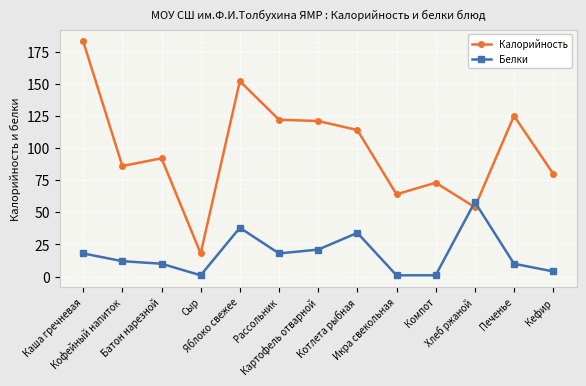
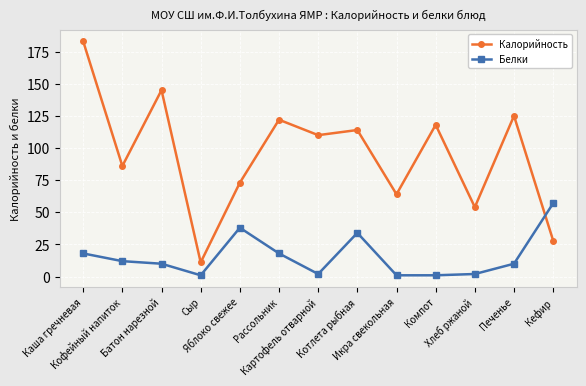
  {
    "Калорийность": {
      "Каша гречневая": 183,
      "Кофейный напиток": 86,
-     "Батон нарезной": 92,
-     "Сыр": 18,
-     "Яблоко свежее": 152,
+     "Батон нарезной": 145,
+     "Сыр": 11,
+     "Яблоко свежее": 73,
      "Рассольник": 122,
-     "Картофель отварной": 121,
+     "Картофель отварной": 110,
      "Котлета рыбная": 114,
      "Икра свекольная": 64,
-     "Компот": 73,
+     "Компот": 118,
      "Хлеб ржаной": 54,
      "Печенье": 125,
-     "Кефир": 80
+     "Кефир": 28
    },
    "Белки": {
      "Каша гречневая": 18,
      "Кофейный напиток": 12,
      "Батон нарезной": 10,
      "Сыр": 1,
      "Яблоко свежее": 38,
      "Рассольник": 18,
-     "Картофель отварной": 21,
+     "Картофель отварной": 2,
      "Котлета рыбная": 34,
      "Икра свекольная": 1,
      "Компот": 1,
-     "Хлеб ржаной": 58,
+     "Хлеб ржаной": 2,
      "Печенье": 10,
-     "Кефир": 4
+     "Кефир": 57
    }
  }
